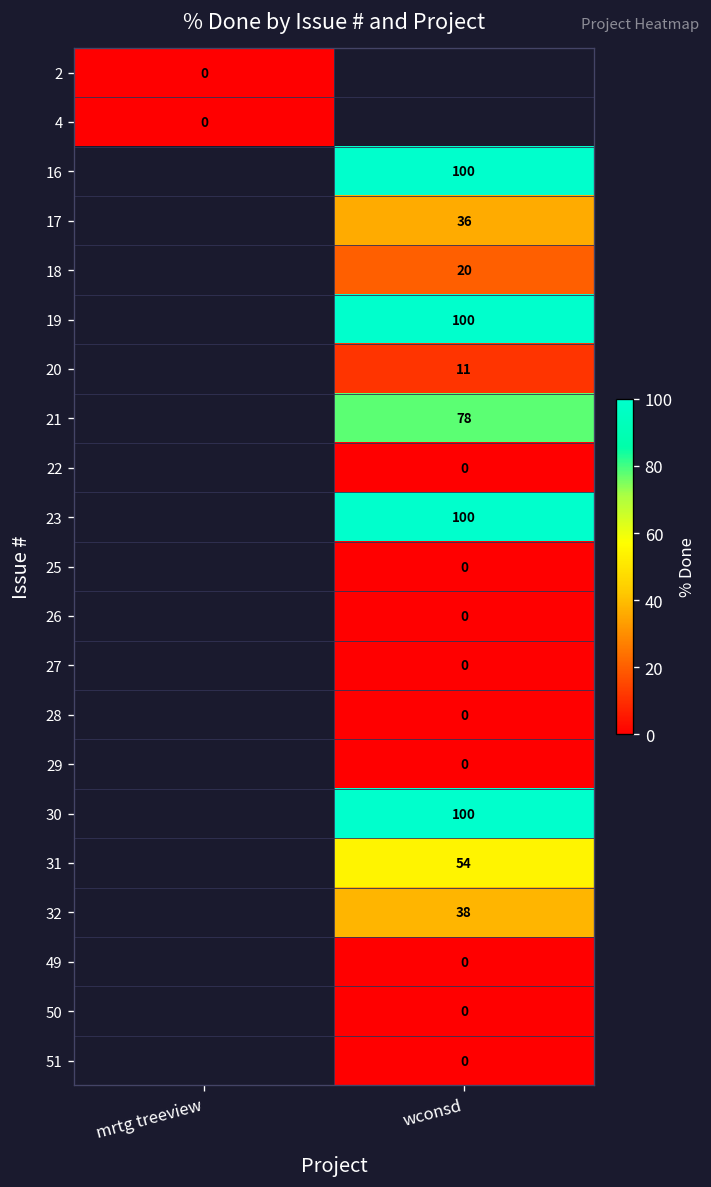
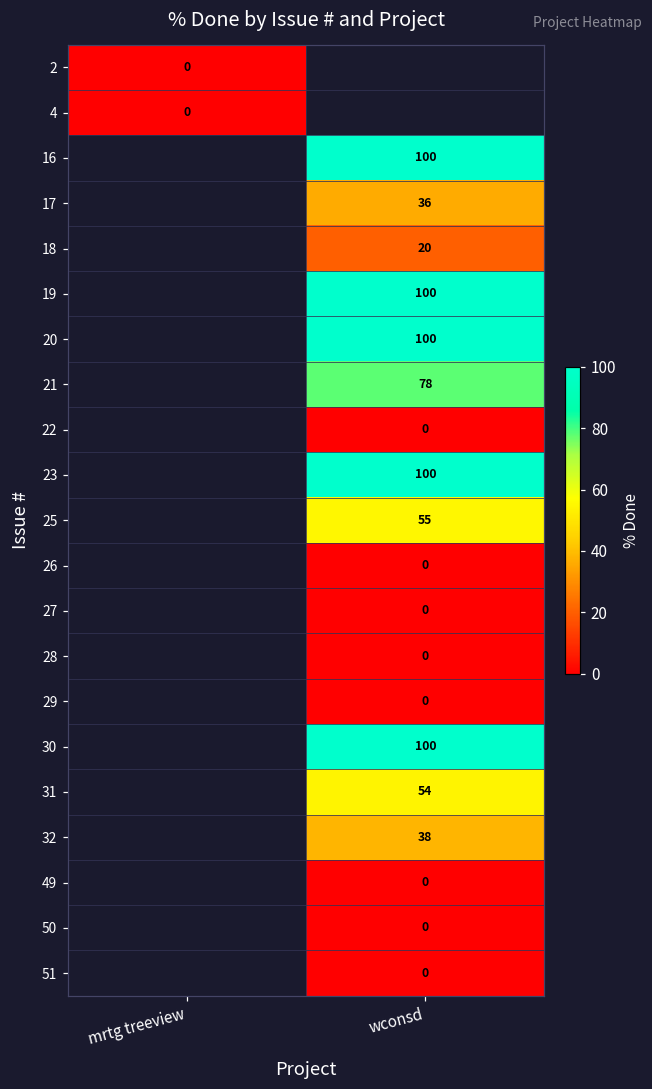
  {
    "2": {
      "mrtg treeview": 0
    },
    "4": {
      "mrtg treeview": 0
    },
    "16": {
      "wconsd": 100
    },
    "17": {
      "wconsd": 36
    },
    "18": {
      "wconsd": 20
    },
    "19": {
      "wconsd": 100
    },
    "20": {
-     "wconsd": 11
+     "wconsd": 100
    },
    "21": {
      "wconsd": 78
    },
    "22": {
      "wconsd": 0
    },
    "23": {
      "wconsd": 100
    },
    "25": {
-     "wconsd": 0
+     "wconsd": 55
    },
    "26": {
      "wconsd": 0
    },
    "27": {
      "wconsd": 0
    },
    "28": {
      "wconsd": 0
    },
    "29": {
      "wconsd": 0
    },
    "30": {
      "wconsd": 100
    },
    "31": {
      "wconsd": 54
    },
    "32": {
      "wconsd": 38
    },
    "49": {
      "wconsd": 0
    },
    "50": {
      "wconsd": 0
    },
    "51": {
      "wconsd": 0
    }
  }
